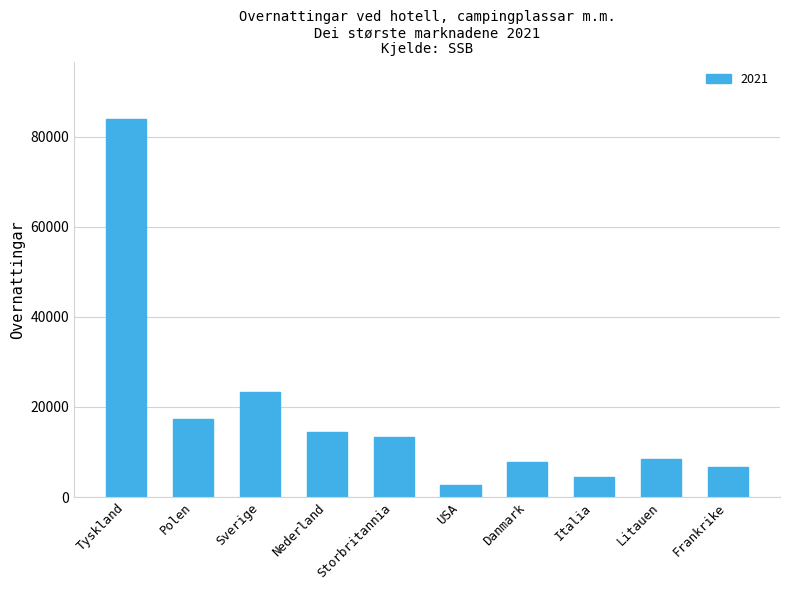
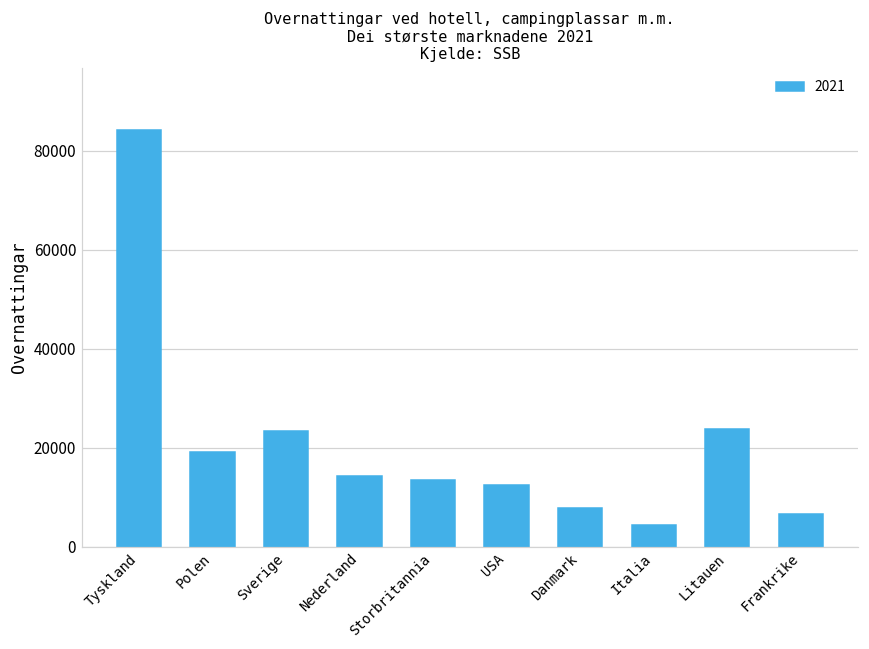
  {
    "Tyskland": 84000,
-   "Polen": 17000,
+   "Polen": 19000,
    "Sverige": 23000,
    "Nederland": 14000,
    "Storbritannia": 13000,
-   "USA": 3000,
+   "USA": 12000,
    "Danmark": 8000,
    "Italia": 4000,
-   "Litauen": 8000,
+   "Litauen": 24000,
    "Frankrike": 7000
  }
